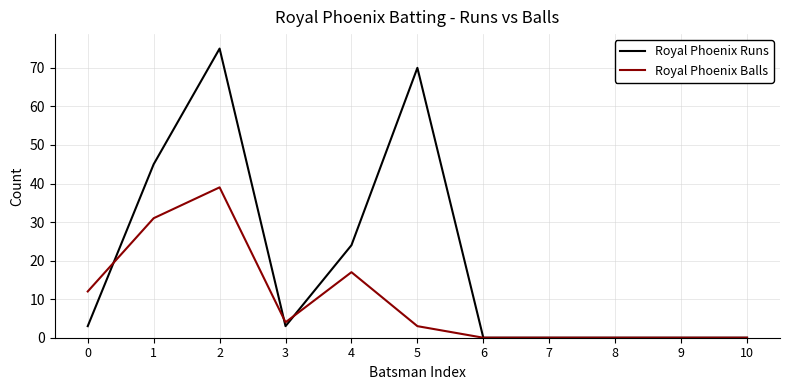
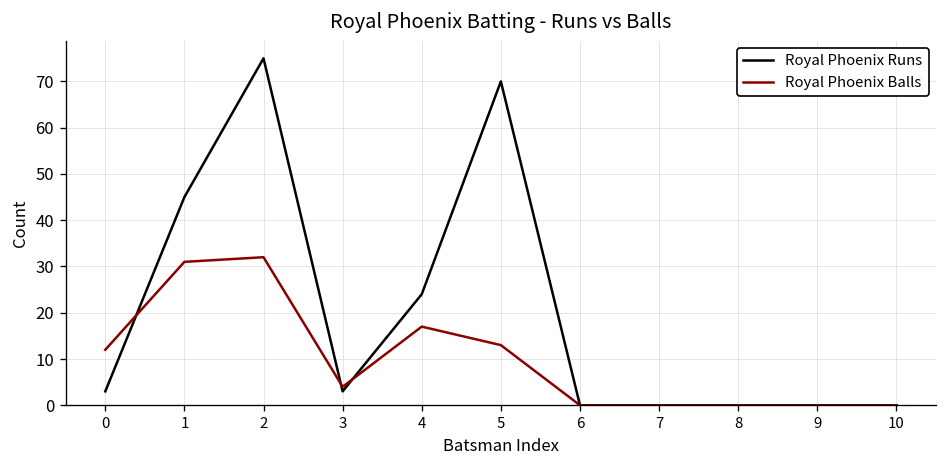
  {
    "Royal Phoenix Runs": {
      "0": 3,
      "1": 45,
      "2": 75,
      "3": 3,
      "4": 24,
      "5": 70
    },
    "Royal Phoenix Balls": {
      "0": 12,
      "1": 31,
-     "2": 39,
+     "2": 32,
      "3": 4,
      "4": 17,
-     "5": 3
+     "5": 13
    }
  }
